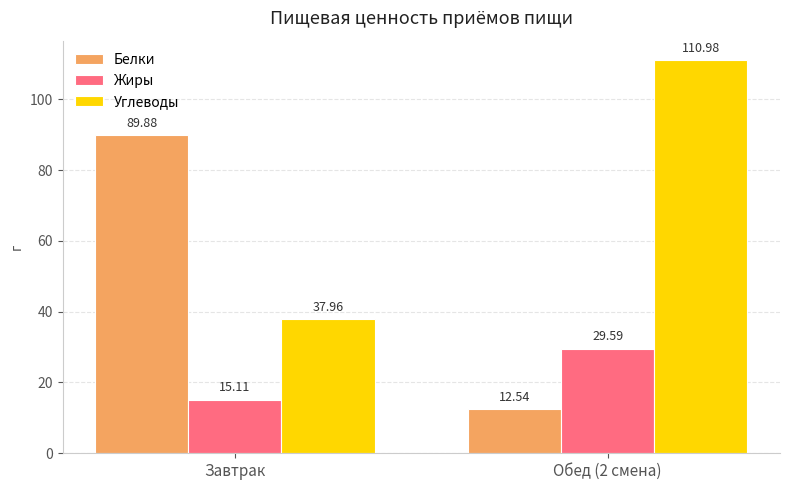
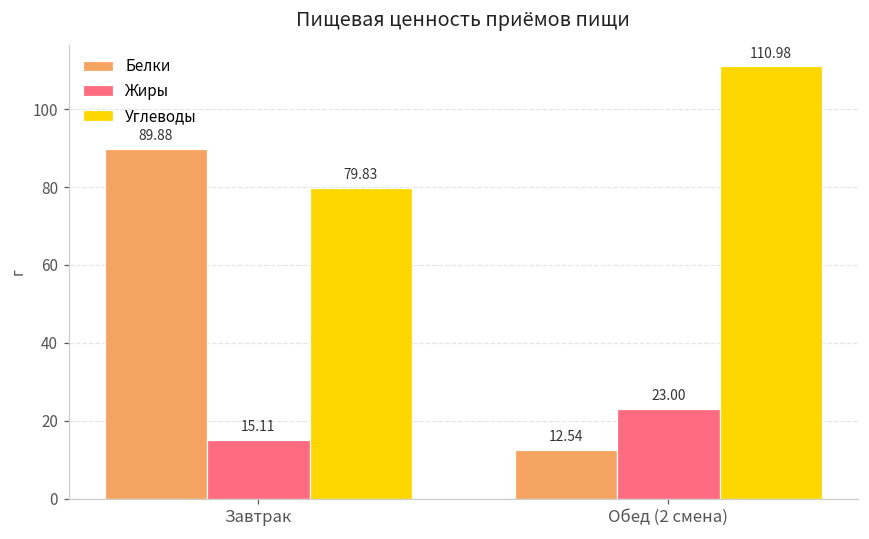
  {
    "Белки": {
      "Завтрак": 89.88,
      "Обед (2 смена)": 12.54
    },
    "Жиры": {
      "Завтрак": 15.11,
-     "Обед (2 смена)": 29.59
+     "Обед (2 смена)": 23.00
    },
    "Углеводы": {
-     "Завтрак": 37.96,
+     "Завтрак": 79.83,
      "Обед (2 смена)": 110.98
    }
  }
